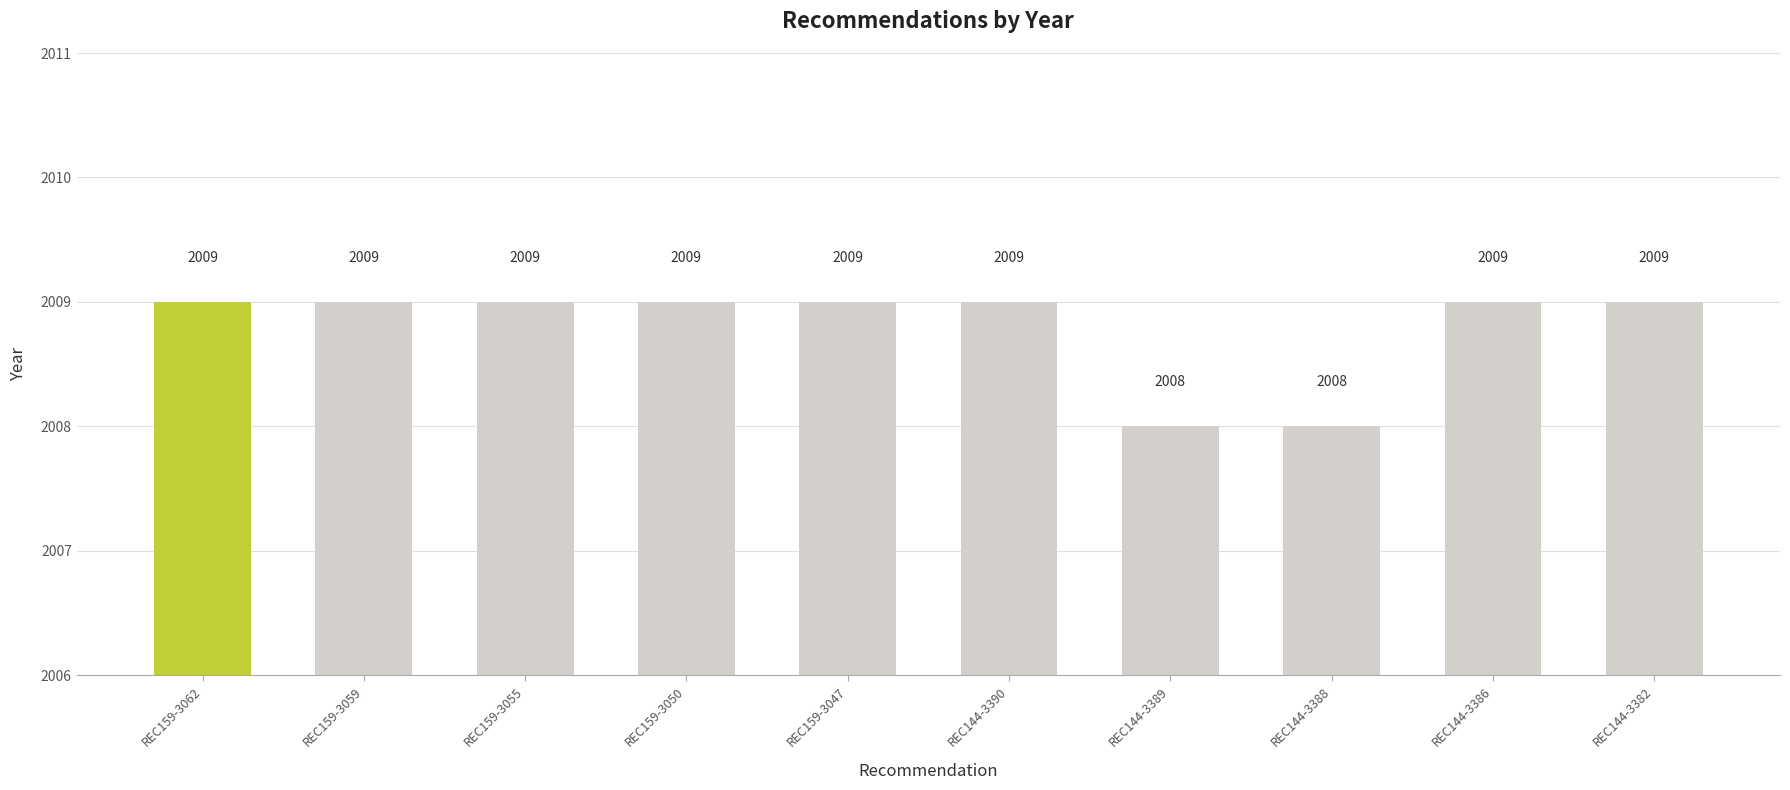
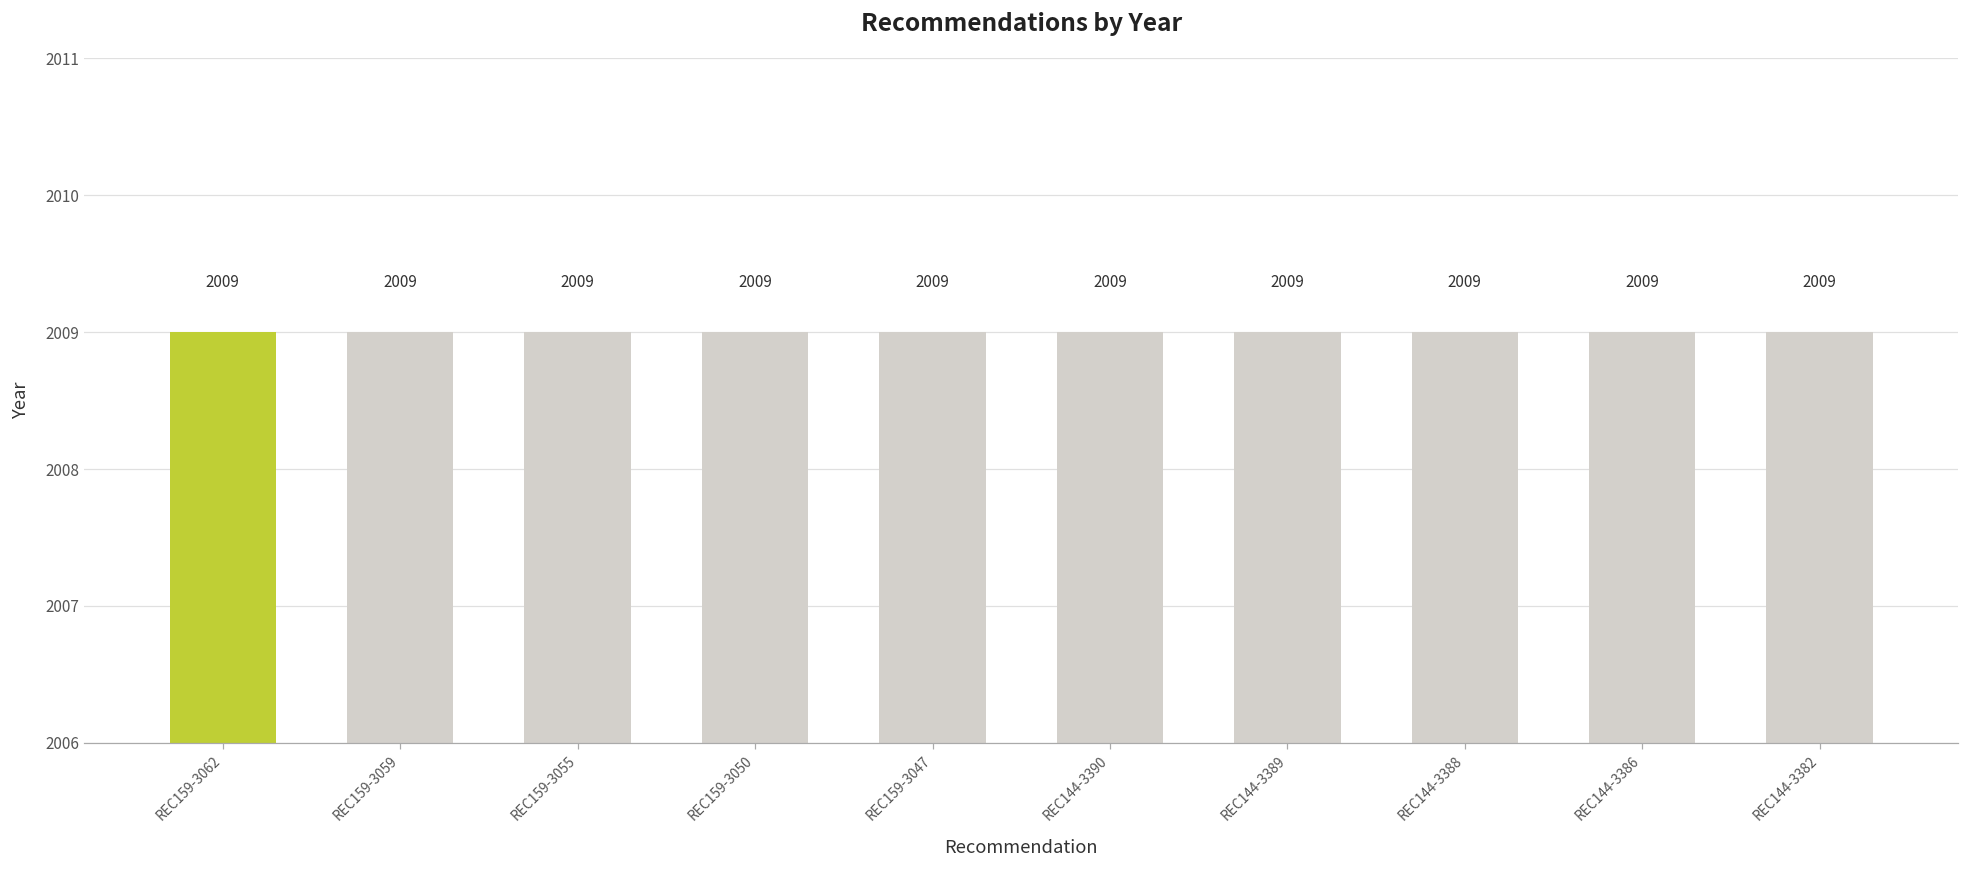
  {
-   "REC144-3389": 2008,
-   "REC144-3388": 2008
+   "REC144-3389": 2009,
+   "REC144-3388": 2009
  }
